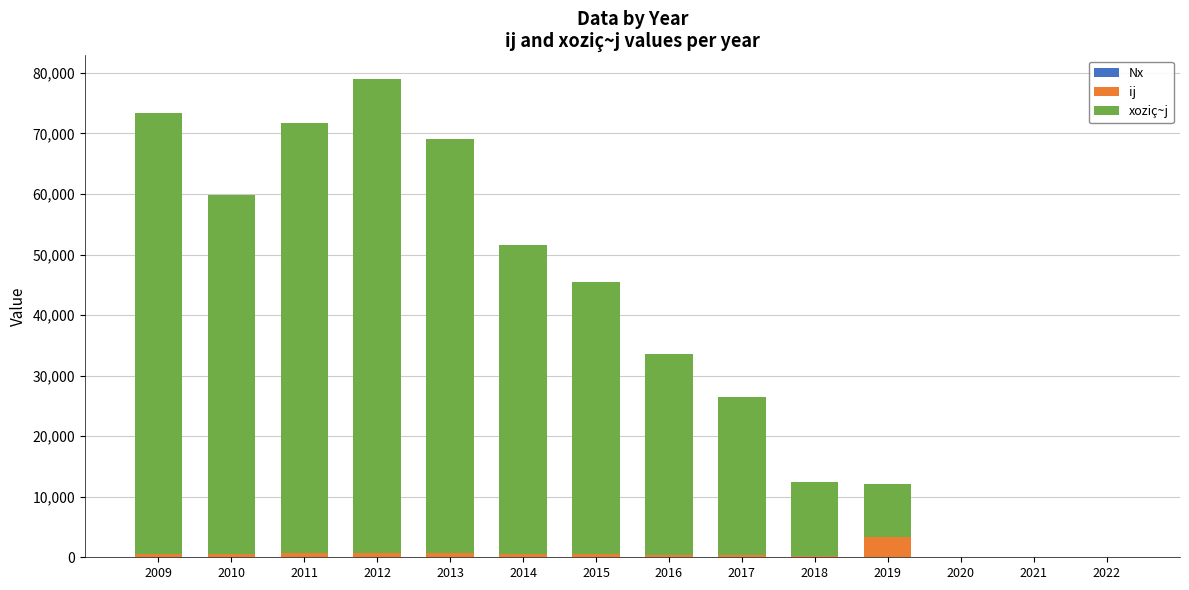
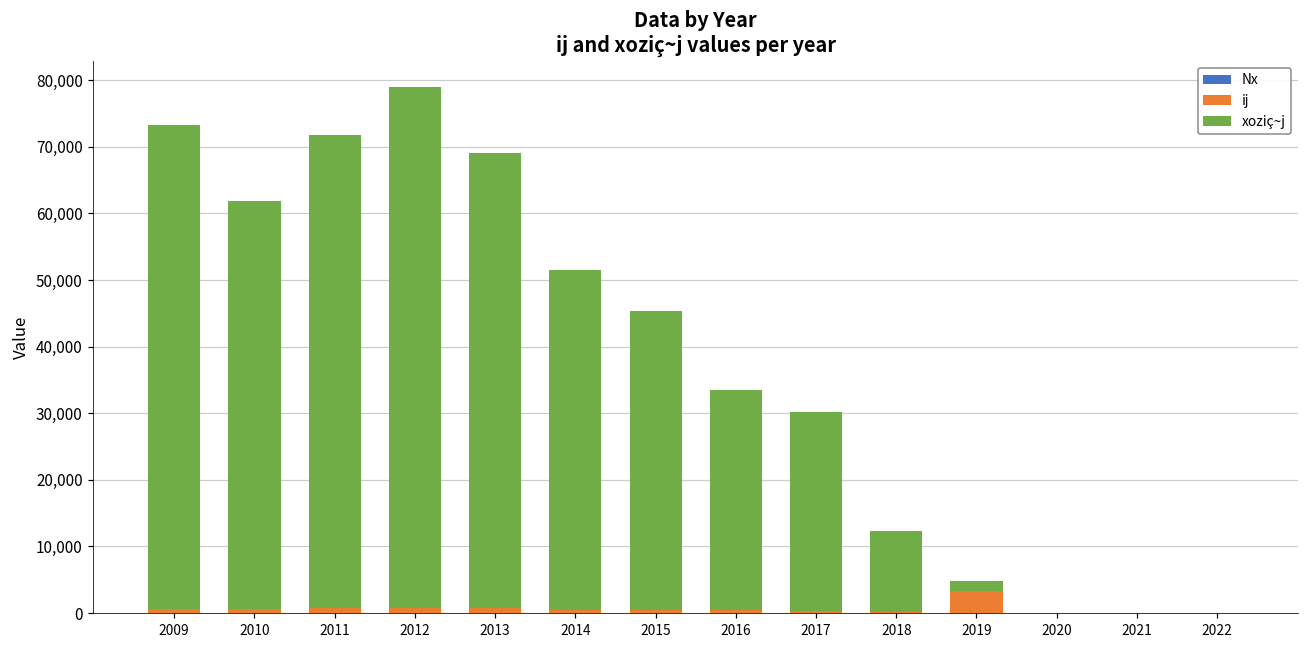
  {
    "Nx": {
      "2019": "0"
    },
    "ij": {
      "2009": "1,000",
      "2010": "1,000",
      "2011": "1,000",
      "2012": "1,000",
      "2013": "1,000",
      "2014": "0",
      "2015": "0",
      "2019": "3,000",
      "2020": "0",
      "2021": "0",
      "2022": "0"
    },
    "xoziç~j": {
      "2009": "73,000",
-     "2010": "59,000",
+     "2010": "61,000",
      "2011": "71,000",
      "2012": "78,000",
      "2013": "68,000",
      "2014": "51,000",
      "2015": "45,000",
      "2016": "33,000",
-     "2017": "26,000",
+     "2017": "30,000",
      "2018": "12,000",
-     "2019": "9,000",
+     "2019": "2,000",
      "2020": "0",
      "2021": "0",
      "2022": "0"
    }
  }
